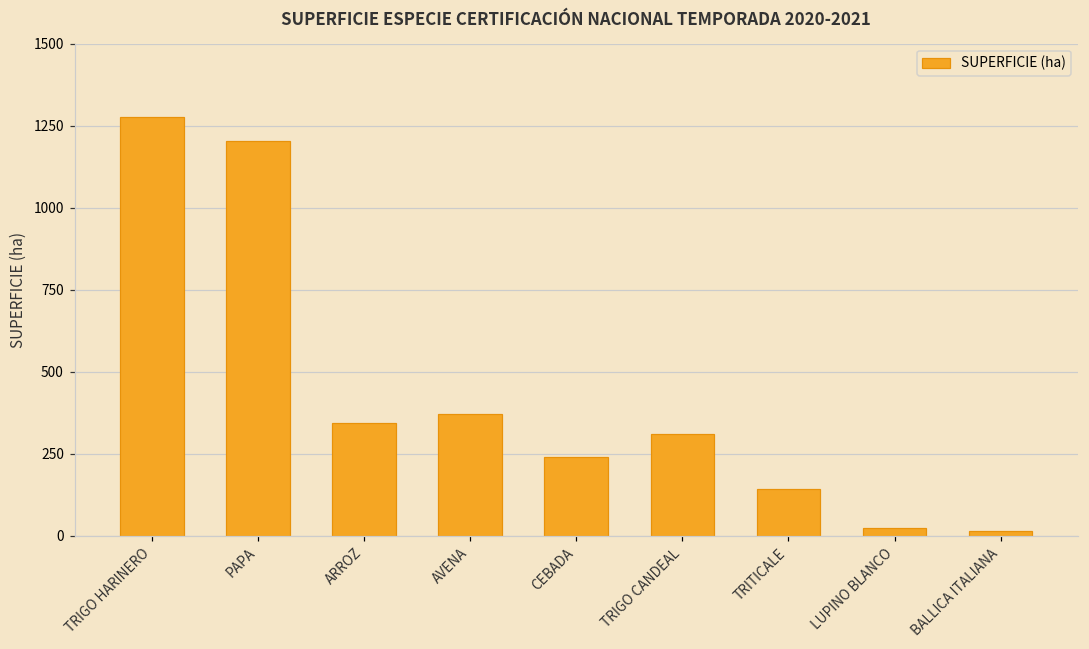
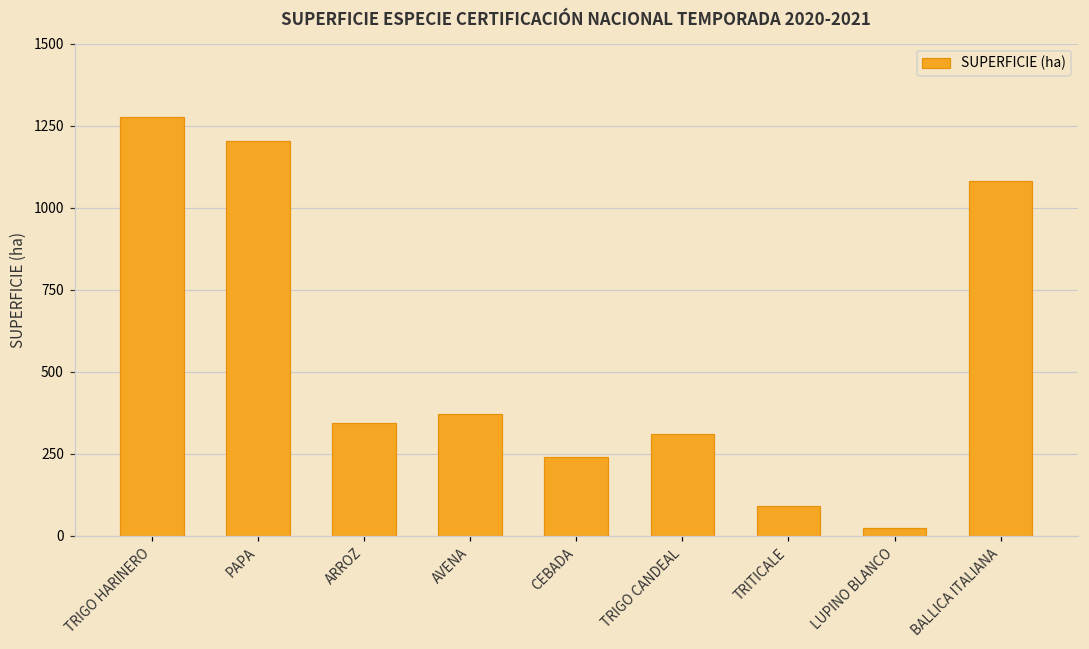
  {
    "TRIGO HARINERO": 1280,
    "PAPA": 1200,
    "ARROZ": 340,
    "AVENA": 370,
    "CEBADA": 240,
    "TRIGO CANDEAL": 310,
-   "TRITICALE": 140,
+   "TRITICALE": 90,
    "LUPINO BLANCO": 20,
-   "BALLICA ITALIANA": 10
+   "BALLICA ITALIANA": 1080
  }
